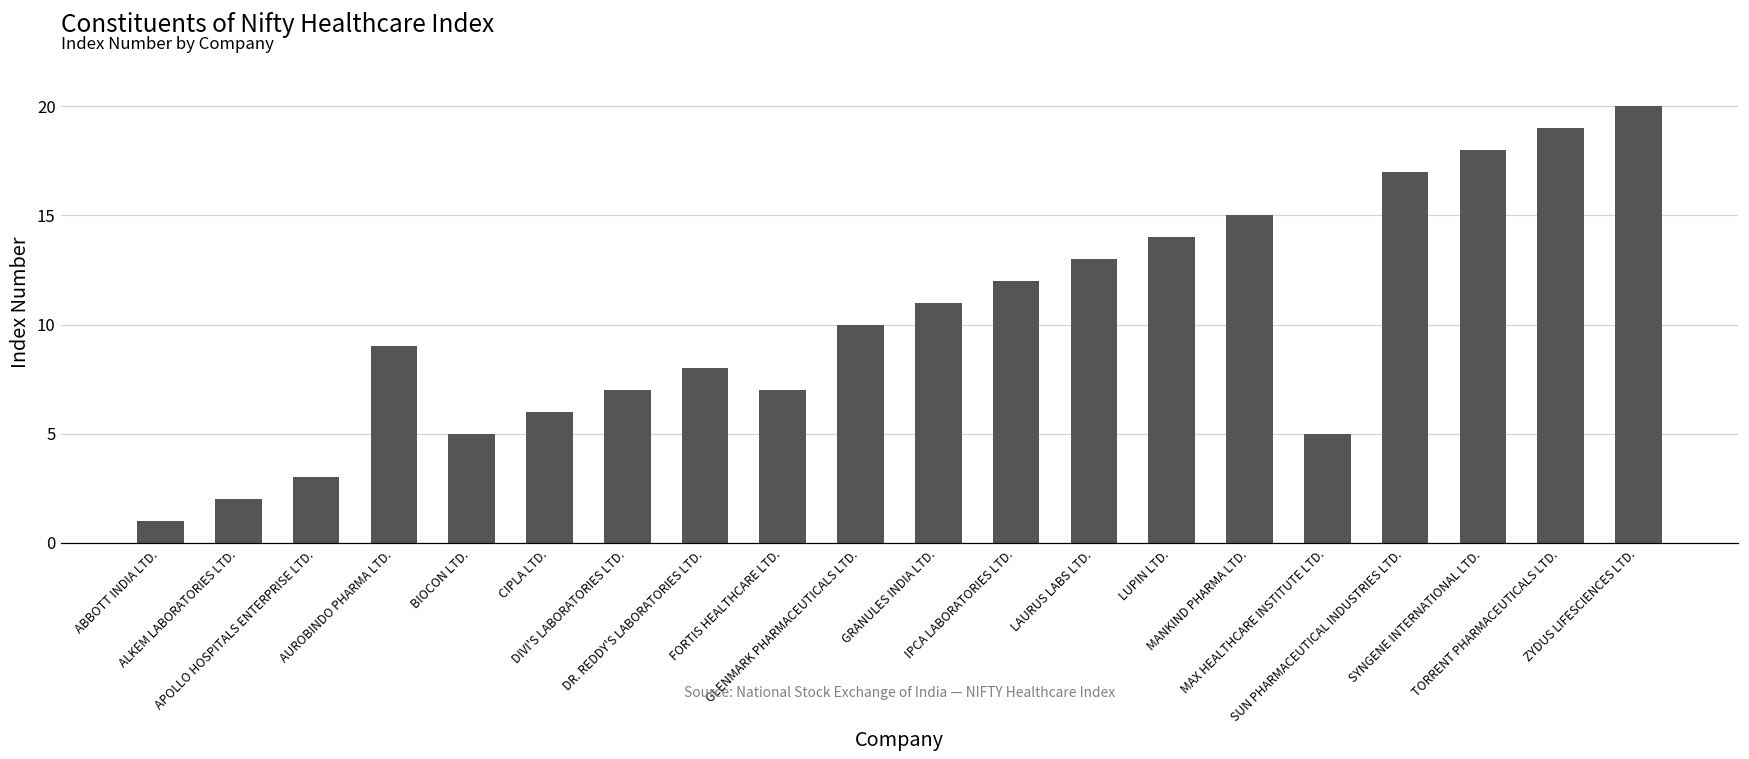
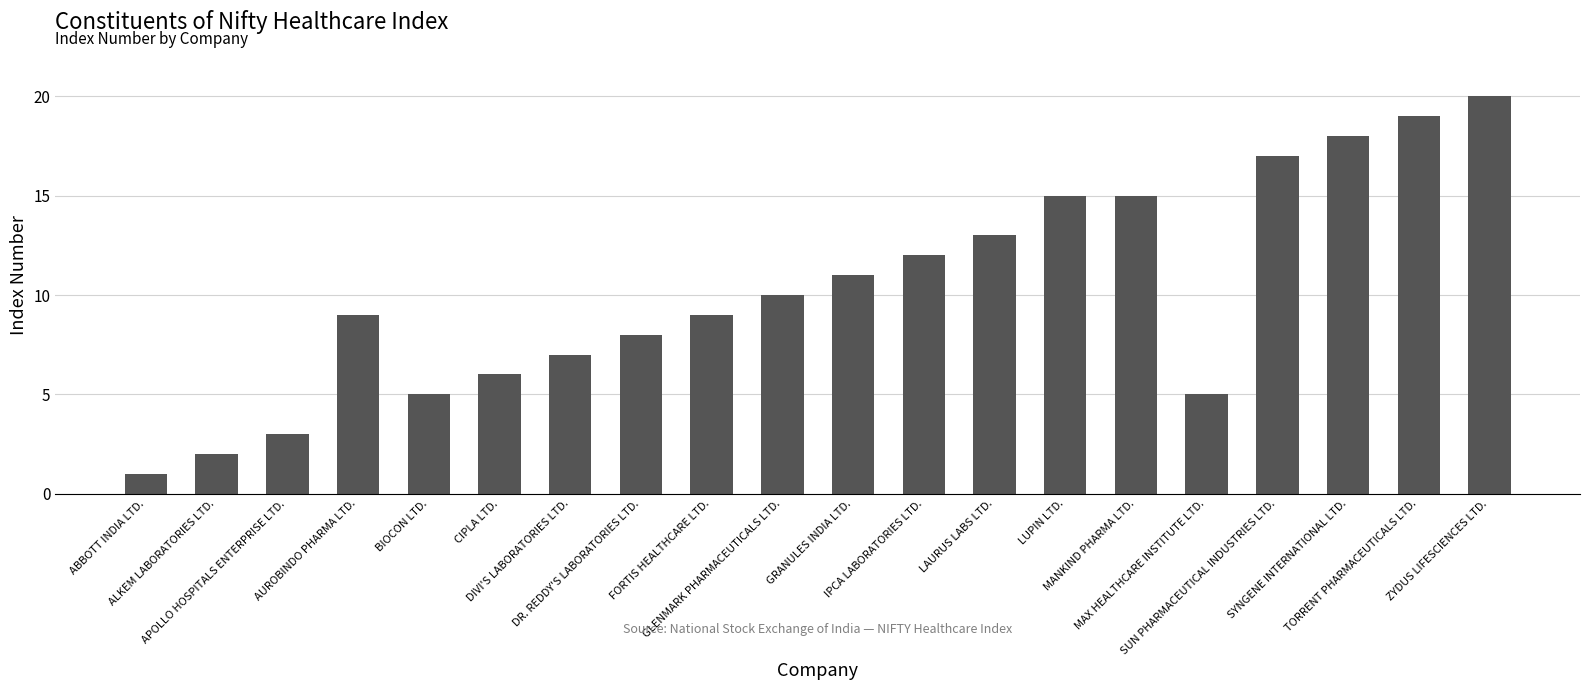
  {
    "ABBOTT INDIA LTD.": 1,
    "ALKEM LABORATORIES LTD.": 2,
    "APOLLO HOSPITALS ENTERPRISE LTD.": 3,
    "AUROBINDO PHARMA LTD.": 9,
    "BIOCON LTD.": 5,
    "CIPLA LTD.": 6,
    "DIVI'S LABORATORIES LTD.": 7,
    "DR. REDDY'S LABORATORIES LTD.": 8,
-   "FORTIS HEALTHCARE LTD.": 7,
+   "FORTIS HEALTHCARE LTD.": 9,
    "GLENMARK PHARMACEUTICALS LTD.": 10,
    "GRANULES INDIA LTD.": 11,
    "IPCA LABORATORIES LTD.": 12,
    "LAURUS LABS LTD.": 13,
-   "LUPIN LTD.": 14,
+   "LUPIN LTD.": 15,
    "MANKIND PHARMA LTD.": 15,
    "MAX HEALTHCARE INSTITUTE LTD.": 5,
    "SUN PHARMACEUTICAL INDUSTRIES LTD.": 17,
    "SYNGENE INTERNATIONAL LTD.": 18,
    "TORRENT PHARMACEUTICALS LTD.": 19,
    "ZYDUS LIFESCIENCES LTD.": 20
  }
